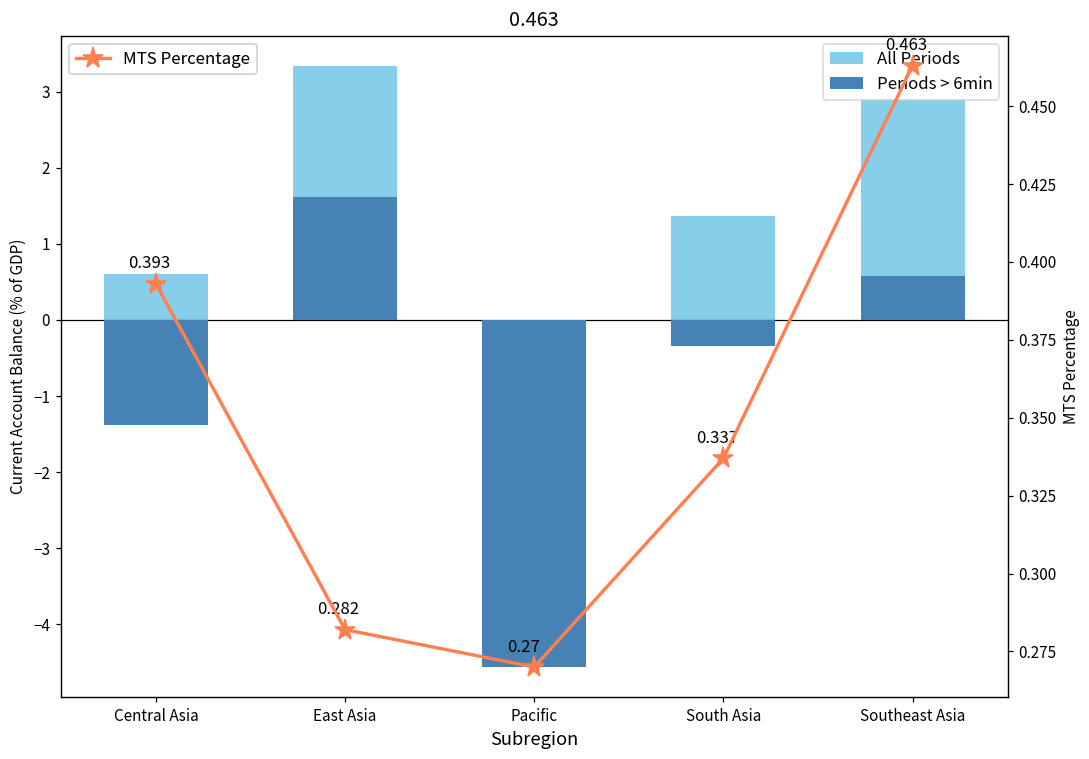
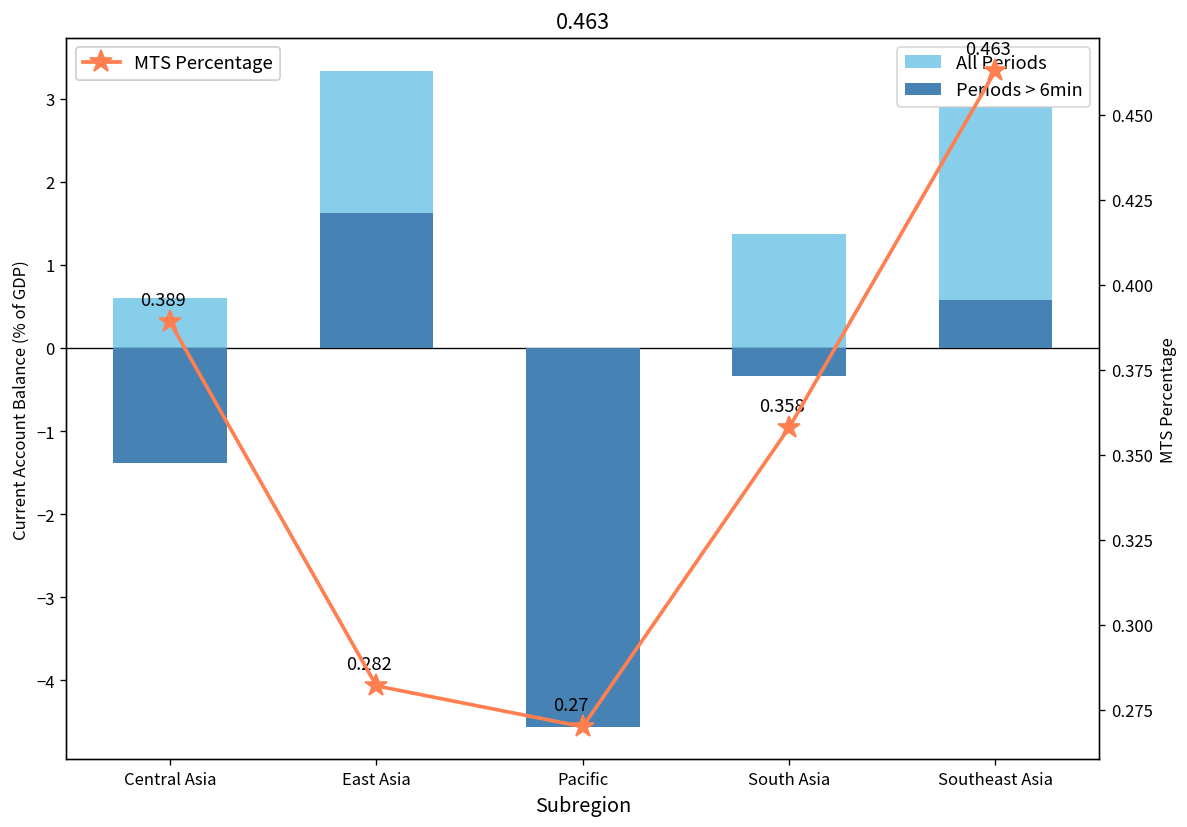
  {
    "MTS Percentage": {
-     "Central Asia": 0.393,
+     "Central Asia": 0.389,
      "East Asia": 0.282,
      "Pacific": 0.27,
-     "South Asia": 0.337
+     "South Asia": 0.358
    }
  }
